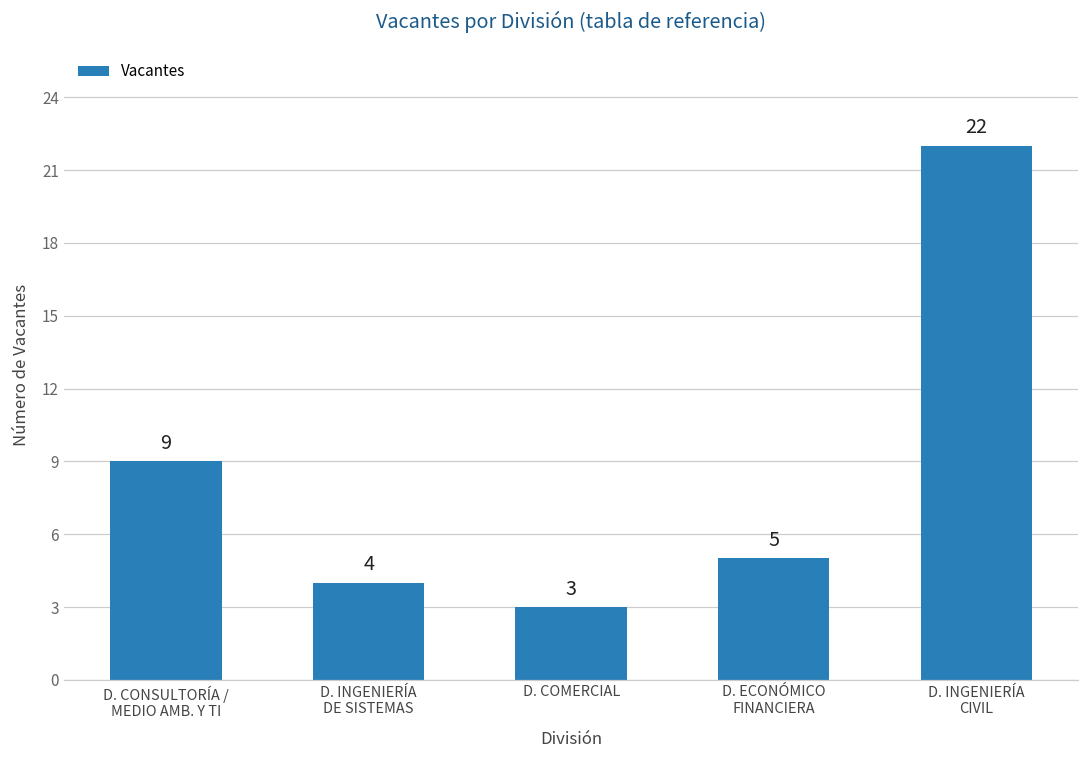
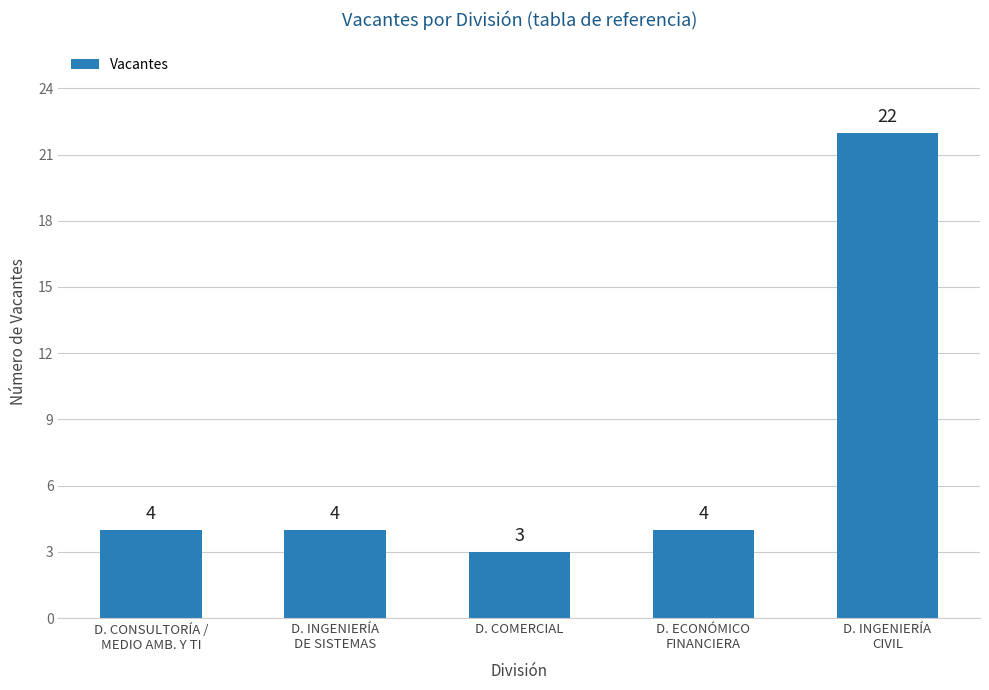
  {
-   "D. CONSULTORÍA / MEDIO AMB. Y TI": 9,
+   "D. CONSULTORÍA / MEDIO AMB. Y TI": 4,
    "D. INGENIERÍA DE SISTEMAS": 4,
    "D. COMERCIAL": 3,
-   "D. ECONÓMICO FINANCIERA": 5,
+   "D. ECONÓMICO FINANCIERA": 4,
    "D. INGENIERÍA CIVIL": 22
  }
